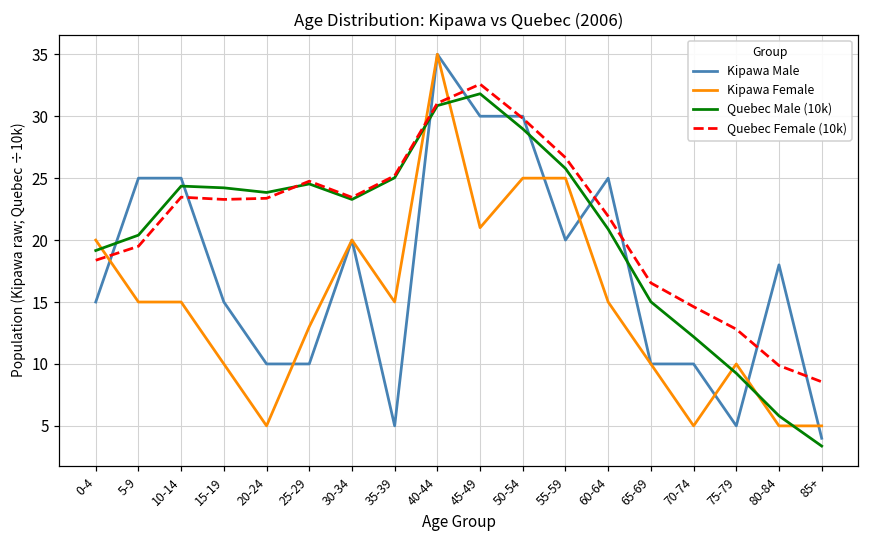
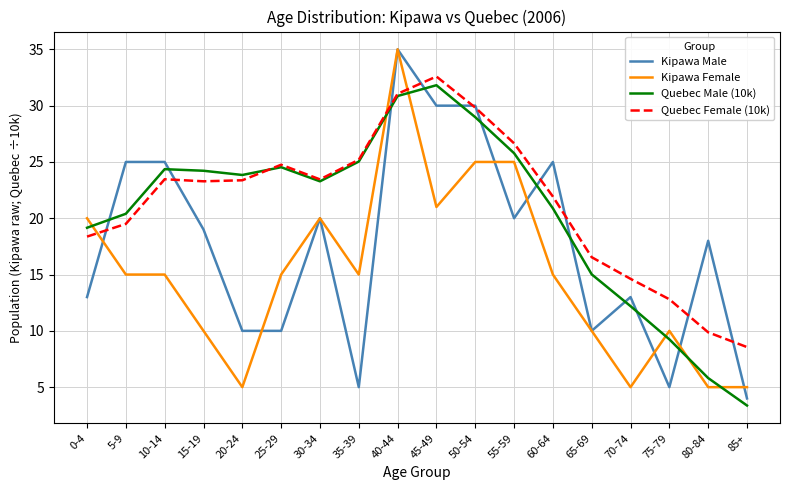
  {
    "Kipawa Male": {
-     "0-4": 15,
+     "0-4": 13,
      "5-9": 25,
      "10-14": 25,
-     "15-19": 15,
+     "15-19": 19,
      "20-24": 10,
      "25-29": 10,
      "35-39": 5,
      "45-49": 30,
      "55-59": 20,
      "60-64": 25,
-     "70-74": 10,
+     "70-74": 13,
      "75-79": 5,
      "80-84": 18,
      "85+": 4
    },
    "Kipawa Female": {
      "0-4": 20,
      "5-9": 15,
      "10-14": 15,
      "15-19": 10,
      "20-24": 5,
-     "25-29": 13,
+     "25-29": 15,
      "35-39": 15,
      "45-49": 21,
      "50-54": 25,
      "55-59": 25,
      "60-64": 15,
      "70-74": 5,
      "75-79": 10,
      "80-84": 5,
      "85+": 5
    },
    "Quebec Male (10k)": {
      "0-4": 19,
      "5-9": 20.4,
      "10-14": 24.4,
      "15-19": 24,
      "20-24": 24,
      "45-49": 32,
      "50-54": 29,
      "55-59": 26,
      "60-64": 21,
      "65-69": 15,
      "70-74": 12,
      "75-79": 9.2,
      "80-84": 6,
      "85+": 3.4
    },
    "Quebec Female (10k)": {
      "0-4": 18.4,
      "5-9": 19.5,
      "10-14": 23.5,
      "15-19": 23.3,
      "20-24": 23.4,
      "45-49": 32.6,
      "55-59": 26.7,
      "60-64": 22,
      "65-69": 16.5,
      "70-74": 14.6,
      "75-79": 13,
      "80-84": 10,
      "85+": 8.6
    }
  }
